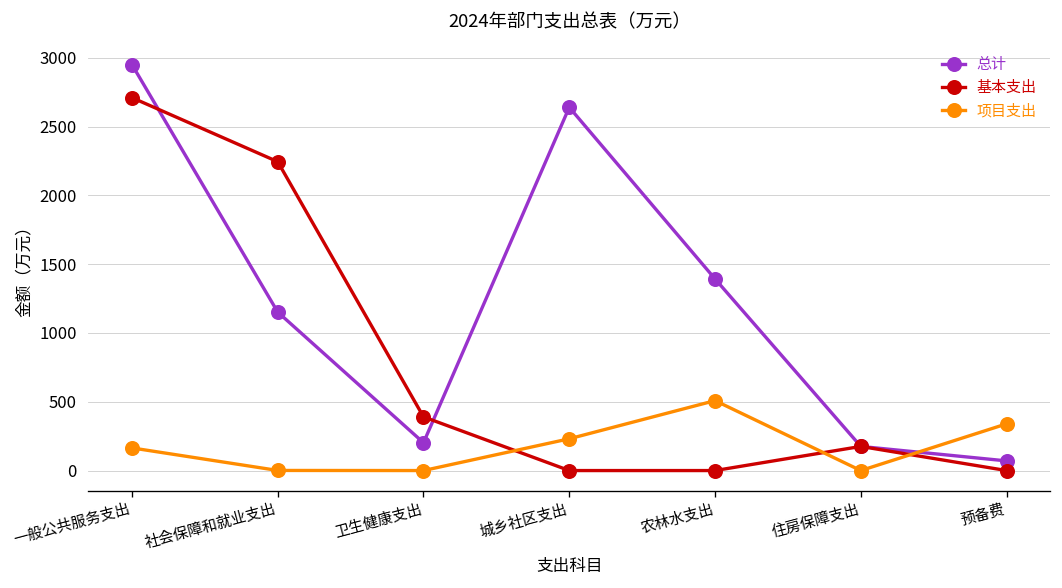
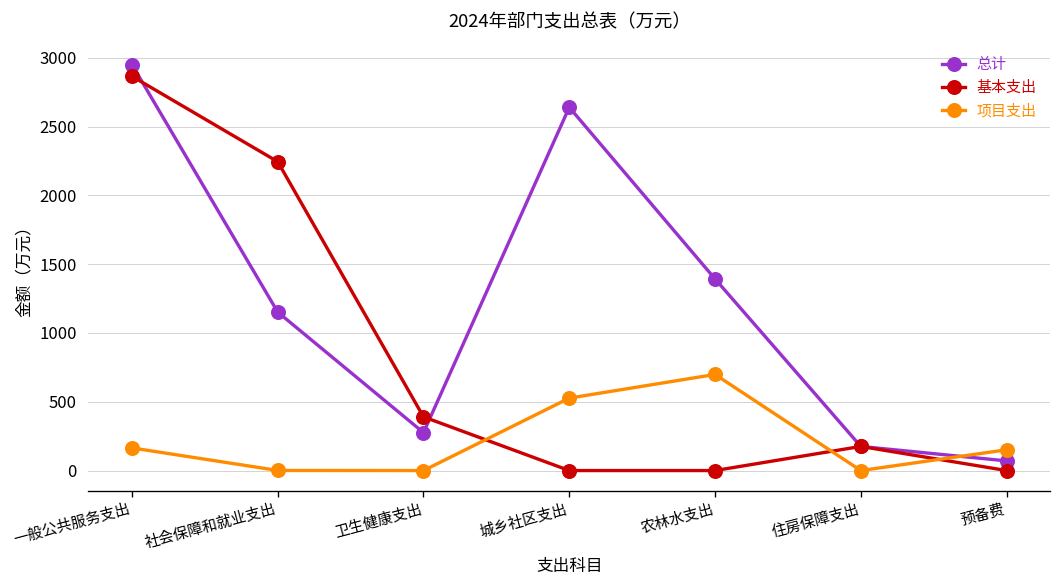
  {
    "总计": {
      "一般公共服务支出": 2950,
      "社会保障和就业支出": 1150,
-     "卫生健康支出": 200,
+     "卫生健康支出": 280,
      "城乡社区支出": 2640,
      "农林水支出": 1390,
      "预备费": 70
    },
    "基本支出": {
-     "一般公共服务支出": 2710,
+     "一般公共服务支出": 2870,
      "社会保障和就业支出": 2240,
      "卫生健康支出": 390,
      "城乡社区支出": 0,
      "农林水支出": 0,
      "预备费": 0
    },
    "项目支出": {
      "一般公共服务支出": 160,
      "社会保障和就业支出": 0,
      "卫生健康支出": 0,
-     "城乡社区支出": 230,
-     "农林水支出": 510,
+     "城乡社区支出": 530,
+     "农林水支出": 700,
      "住房保障支出": 0,
-     "预备费": 340
+     "预备费": 150
    }
  }
